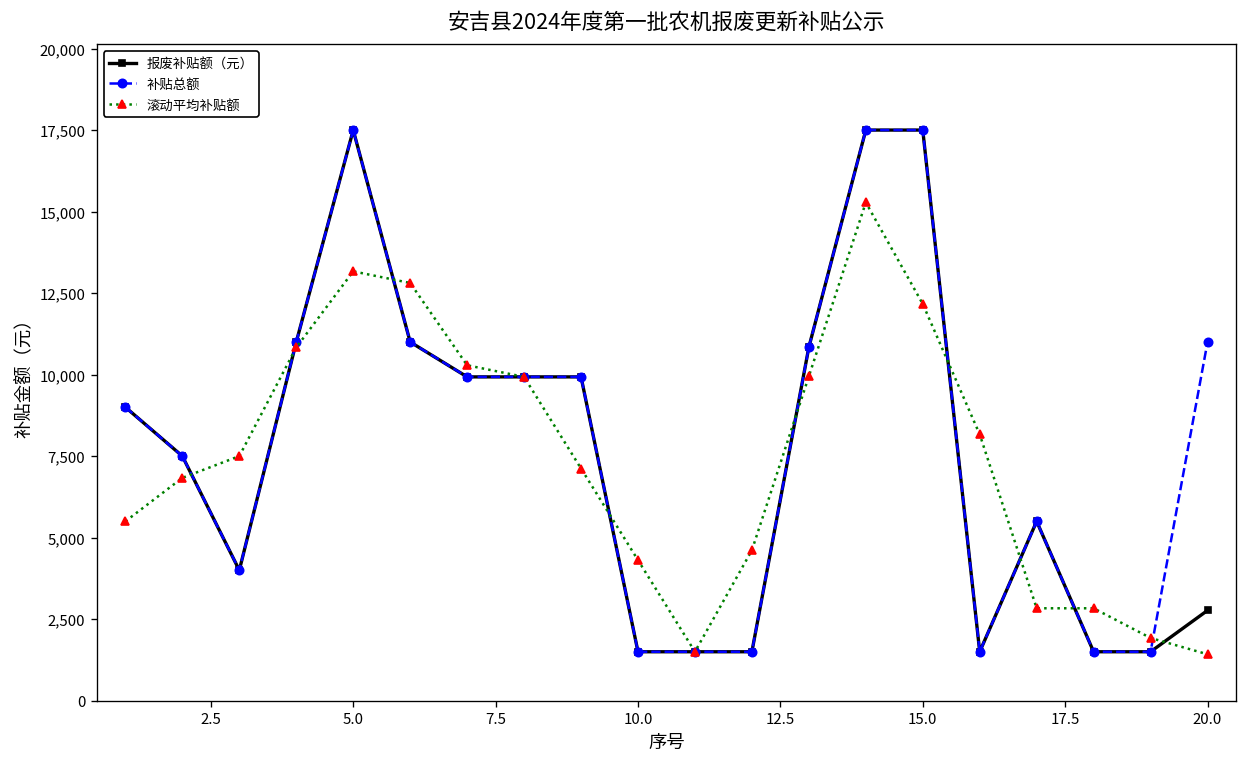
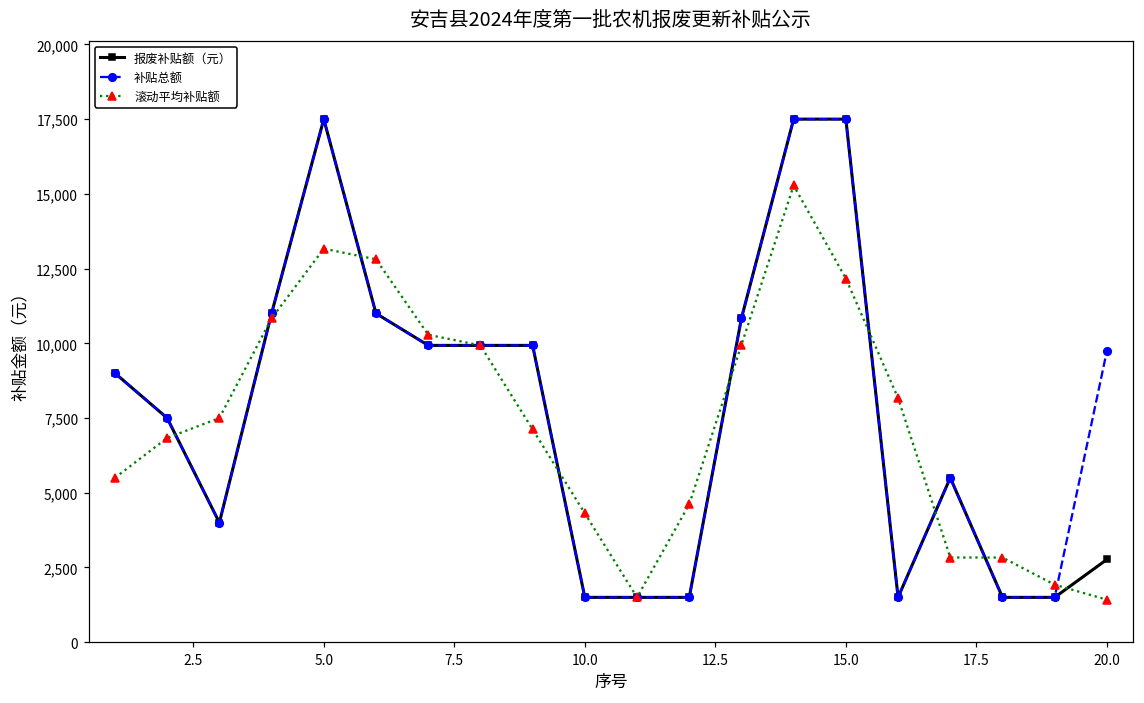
  {
    "报废补贴额（元）": {
      "20.0": "2,800"
    },
    "补贴总额": {
-     "20.0": "11,000"
+     "20.0": "9,700"
    },
    "滚动平均补贴额": {
      "5.0": "13,200",
      "10.0": "4,300",
      "15.0": "12,200",
      "20.0": "1,400"
    }
  }
